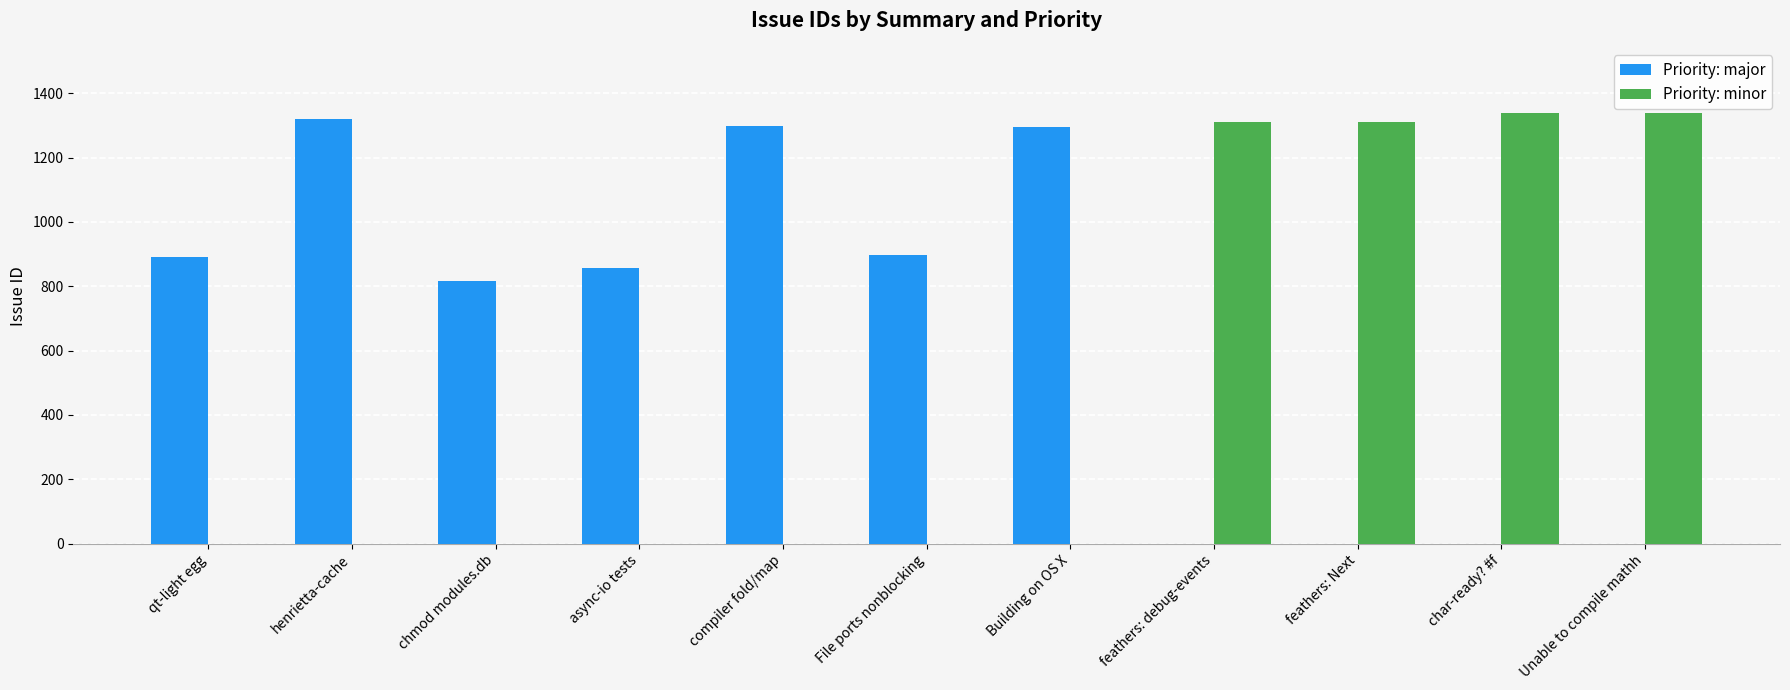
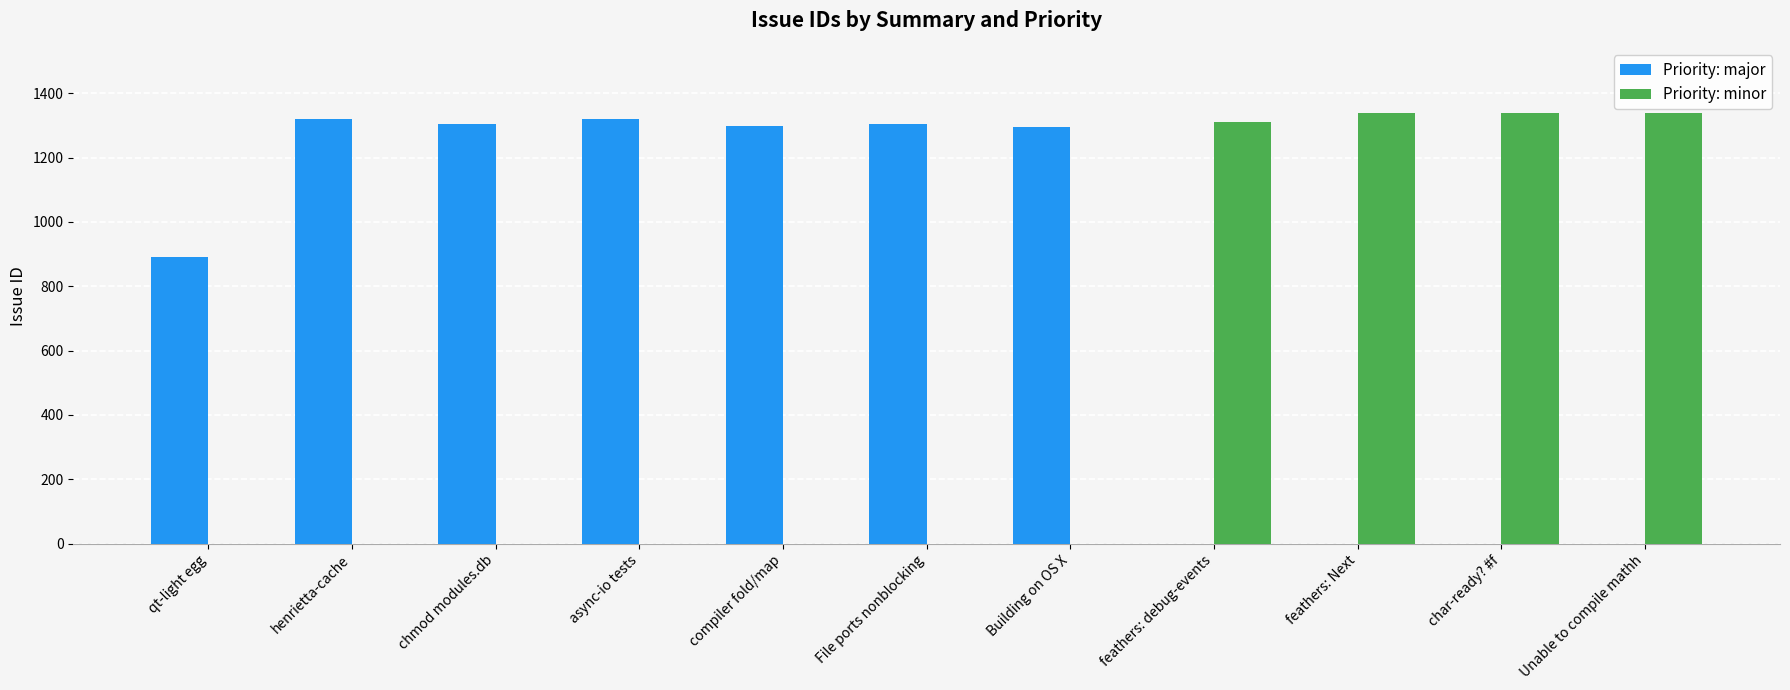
  {
    "Priority: major": {
      "qt-light egg": 890,
      "henrietta-cache": 1320,
-     "chmod modules.db": 820,
-     "async-io tests": 860,
+     "chmod modules.db": 1310,
+     "async-io tests": 1320,
      "compiler fold/map": 1300,
-     "File ports nonblocking": 900,
+     "File ports nonblocking": 1300,
      "Building on OS X": 1300,
      "feathers: debug-events": 0,
      "feathers: Next": 0,
      "char-ready? #f": 0,
      "Unable to compile mathh": 0
    },
    "Priority: minor": {
      "qt-light egg": 0,
      "henrietta-cache": 0,
      "chmod modules.db": 0,
      "async-io tests": 0,
      "compiler fold/map": 0,
      "File ports nonblocking": 0,
      "Building on OS X": 0,
      "feathers: debug-events": 1310,
-     "feathers: Next": 1310,
+     "feathers: Next": 1340,
      "char-ready? #f": 1340,
      "Unable to compile mathh": 1340
    }
  }
